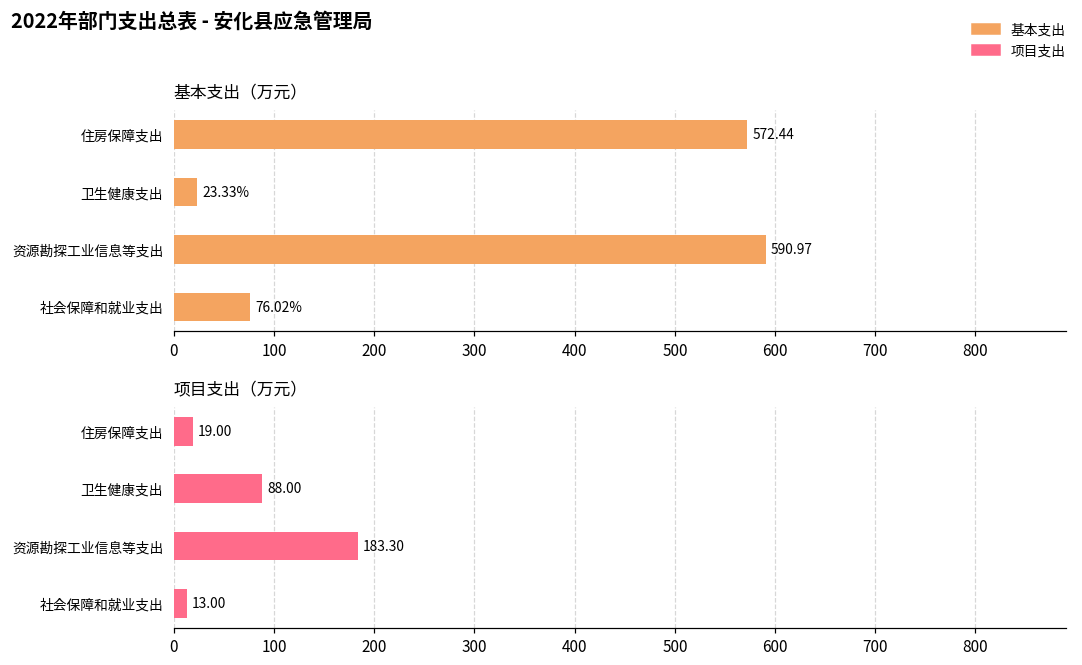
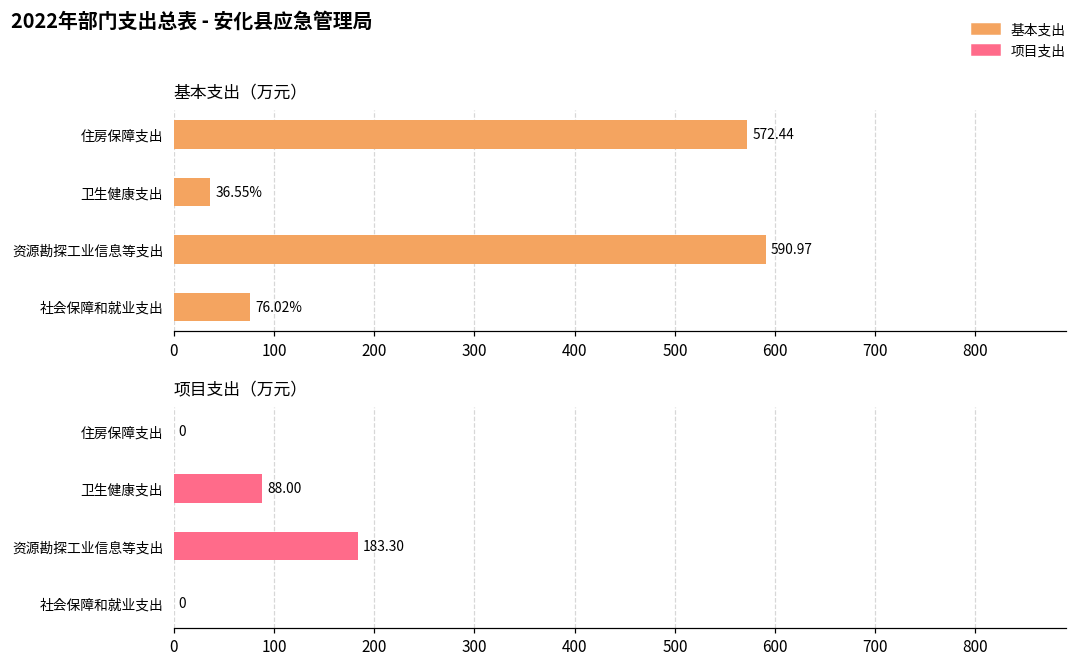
  {
    "基本支出（万元）": {
      "住房保障支出": "572.44",
-     "卫生健康支出": "23.33%",
+     "卫生健康支出": "36.55%",
      "资源勘探工业信息等支出": "590.97",
      "社会保障和就业支出": "76.02%"
    },
    "项目支出（万元）": {
-     "住房保障支出": "19.00",
+     "住房保障支出": "0",
      "卫生健康支出": "88.00",
      "资源勘探工业信息等支出": "183.30",
-     "社会保障和就业支出": "13.00"
+     "社会保障和就业支出": "0"
    }
  }
